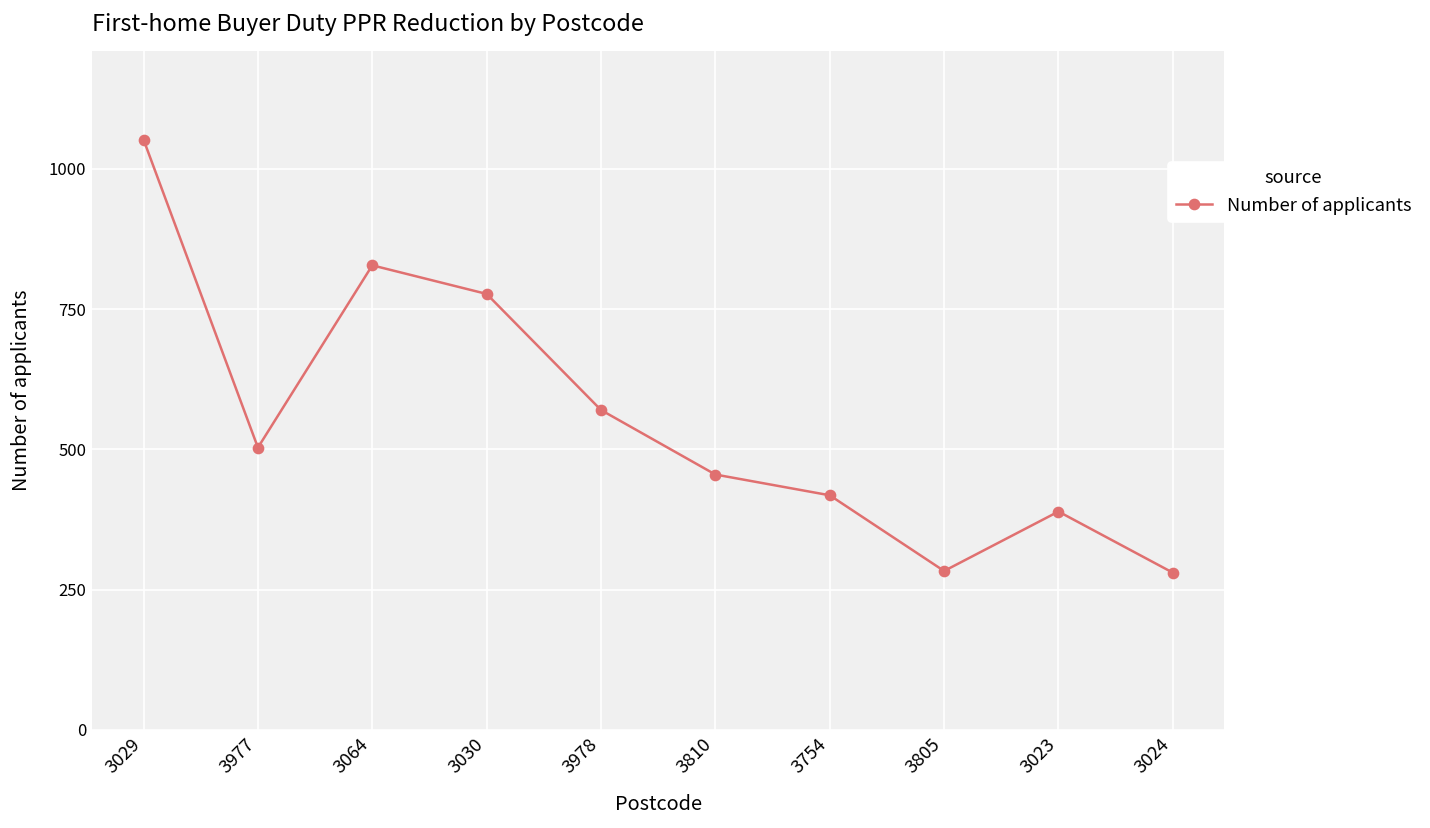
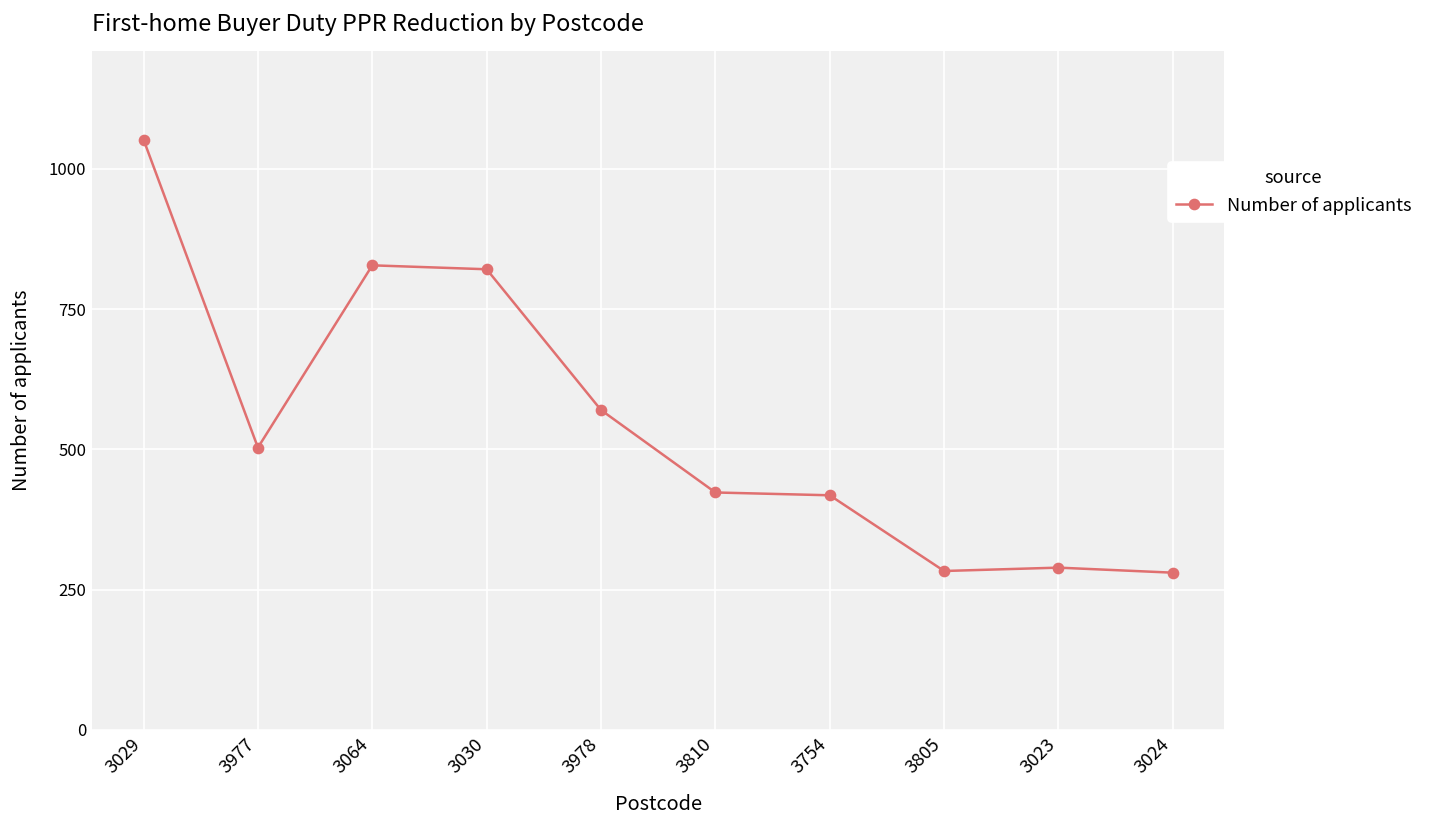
  {
    "3029": 1050,
    "3977": 500,
    "3064": 830,
-   "3030": 780,
+   "3030": 820,
    "3978": 570,
-   "3810": 460,
+   "3810": 420,
    "3754": 420,
    "3805": 280,
-   "3023": 390,
+   "3023": 290,
    "3024": 280
  }
